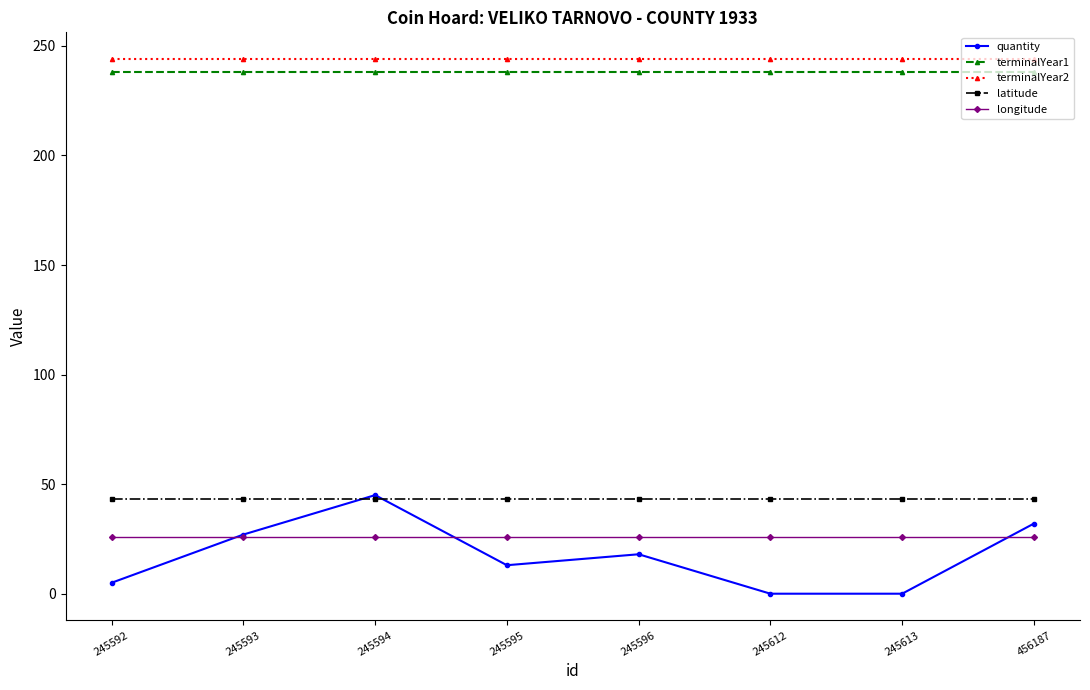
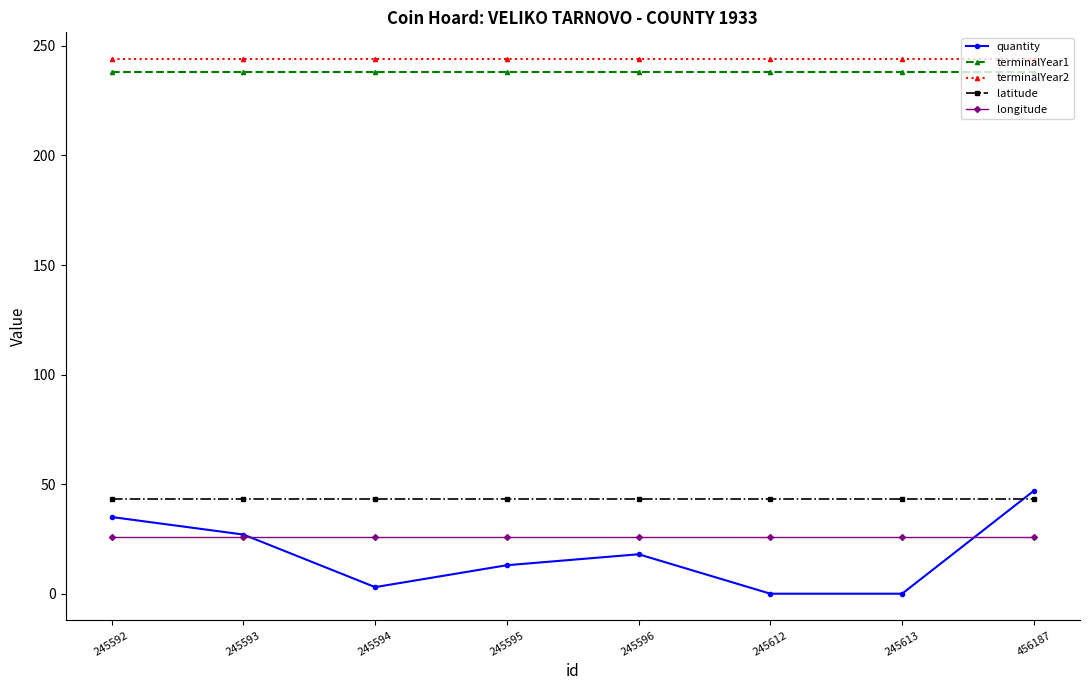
  {
    "quantity": {
-     "245592": 5,
+     "245592": 35,
      "245593": 27,
-     "245594": 45,
+     "245594": 3,
      "245595": 13,
      "245596": 18,
      "245612": 0,
      "245613": 0,
-     "456187": 32
+     "456187": 47
    },
    "terminalYear1": {
      "245592": 238,
      "245593": 238,
      "245594": 238,
      "245595": 238,
      "245596": 238,
      "245612": 238,
      "245613": 238
    },
    "terminalYear2": {
      "245592": 244,
      "245593": 244,
      "245594": 244,
      "245595": 244,
      "245596": 244,
      "245612": 244,
      "245613": 244
    },
    "latitude": {
      "245592": 43,
      "245593": 43,
      "245594": 43,
      "245595": 43,
      "245596": 43,
      "245612": 43,
      "245613": 43,
      "456187": 43
    },
    "longitude": {
      "245592": 26,
      "245593": 26,
      "245594": 26,
      "245595": 26,
      "245596": 26,
      "245612": 26,
      "245613": 26,
      "456187": 26
    }
  }
